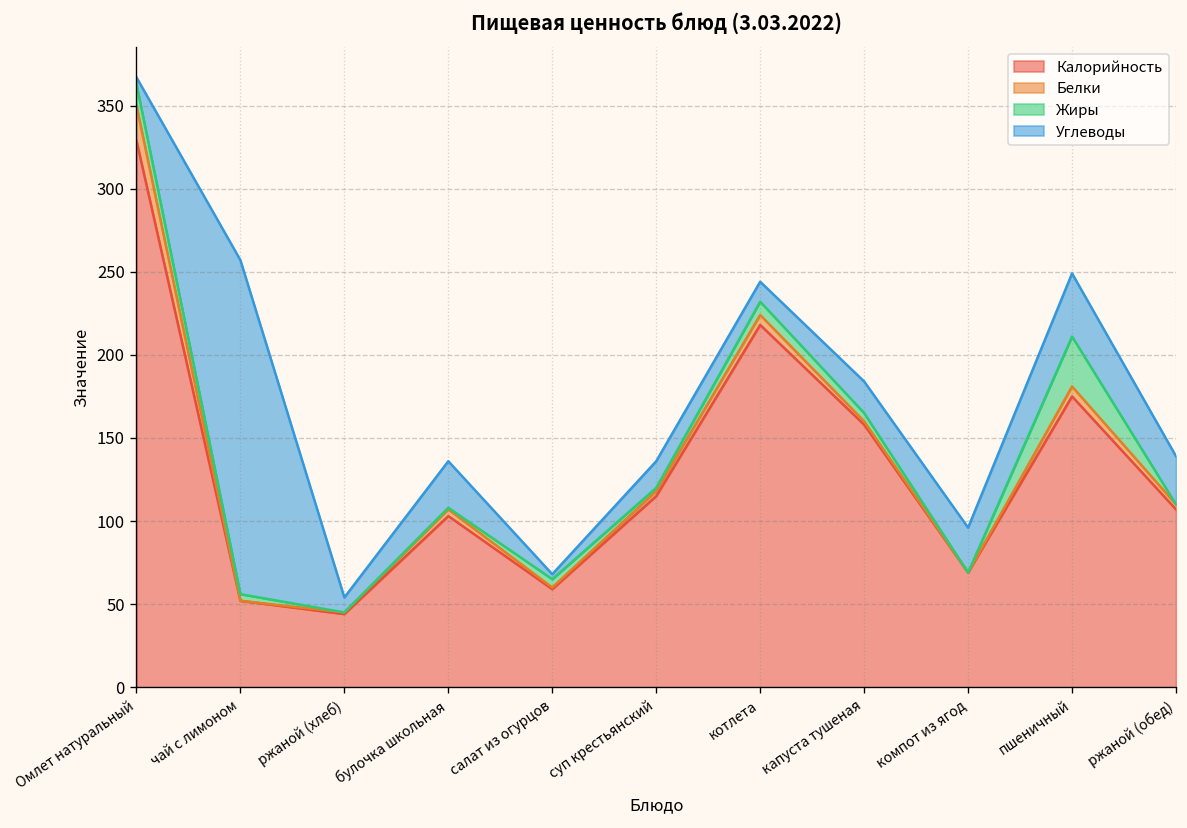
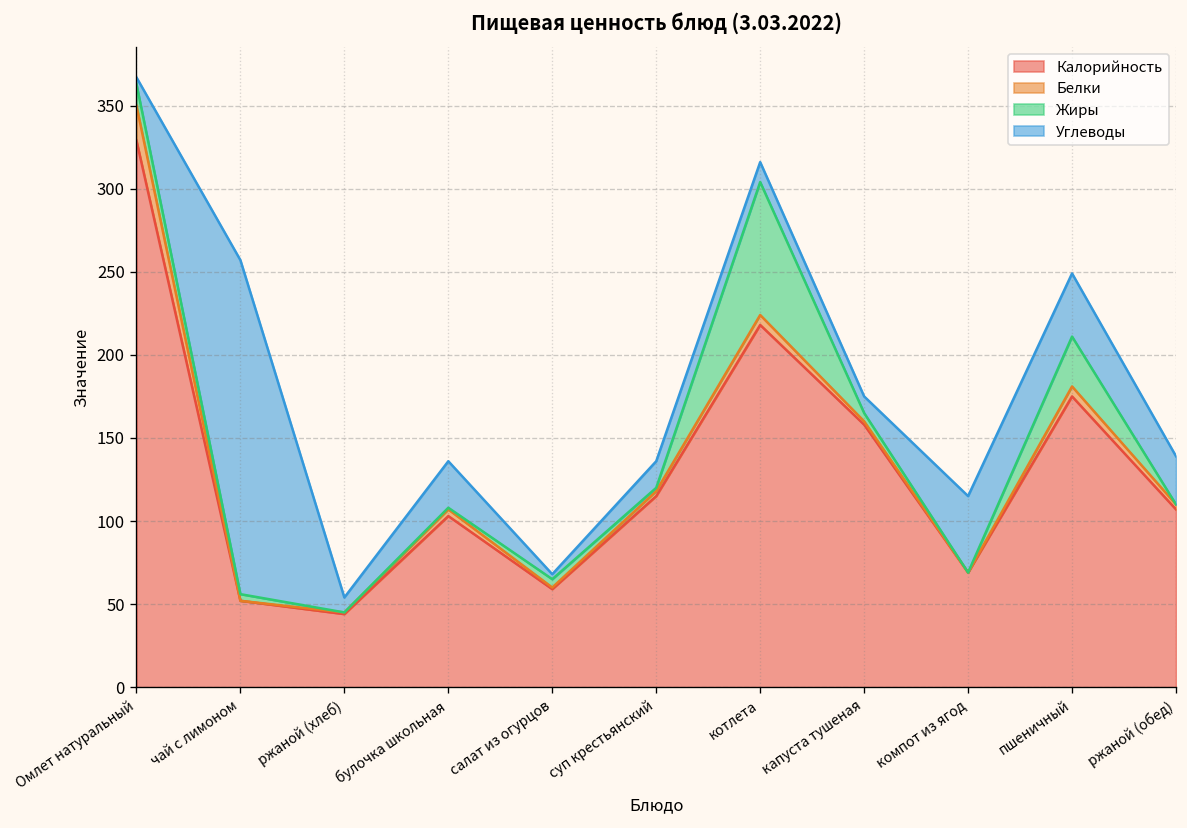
  {
    "Жиры": {
      "Омлет натуральный": 13,
      "чай с лимоном": 4,
      "салат из огурцов": 5,
      "суп крестьянский": 2,
-     "котлета": 8,
+     "котлета": 80,
      "капуста тушеная": 5,
      "пшеничный": 30
    },
    "Углеводы": {
      "Омлет натуральный": 4,
      "чай с лимоном": 201,
      "ржаной (хлеб)": 9,
      "булочка школьная": 28,
      "салат из огурцов": 3,
      "суп крестьянский": 16,
      "котлета": 12,
-     "капуста тушеная": 19,
-     "компот из ягод": 27,
+     "капуста тушеная": 10,
+     "компот из ягод": 46,
      "пшеничный": 38,
      "ржаной (обед)": 29
    }
  }
